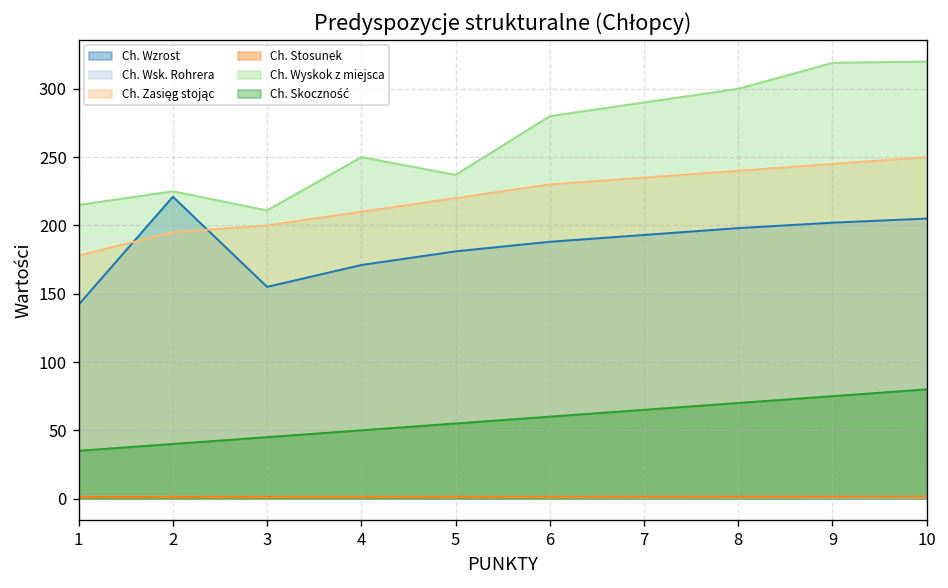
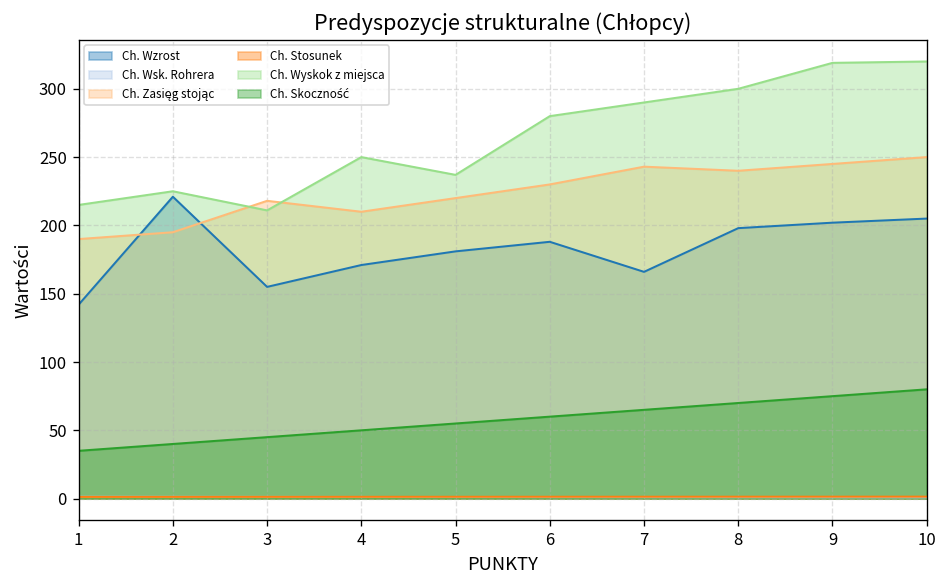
  {
    "Ch. Wzrost": {
      "1": 142,
      "2": 221,
      "3": 155,
      "4": 171,
      "5": 181,
      "6": 188,
-     "7": 193,
+     "7": 166,
      "8": 198,
      "9": 202,
      "10": 205
    },
    "Ch. Stosunek": {
      "1": 1,
      "2": 1,
      "3": 1,
      "4": 1,
      "5": 1,
      "6": 1,
      "7": 1,
      "8": 1,
      "9": 1,
      "10": 1
    },
    "Ch. Zasięg stojąc": {
-     "1": 178,
+     "1": 190,
      "2": 195,
-     "3": 200,
+     "3": 218,
      "4": 210,
      "5": 220,
      "6": 230,
-     "7": 235,
+     "7": 243,
      "8": 240,
      "9": 245,
      "10": 250
    },
    "Ch. Wyskok z miejsca": {
      "1": 215,
      "2": 225,
      "3": 211,
      "4": 250,
      "5": 237,
      "6": 280,
      "7": 290,
      "8": 300,
      "9": 319,
      "10": 320
    },
    "Ch. Skoczność": {
      "1": 35,
      "2": 40,
      "3": 45,
      "4": 50,
      "5": 55,
      "6": 60,
      "7": 65,
      "8": 70,
      "9": 75,
      "10": 80
    }
  }
